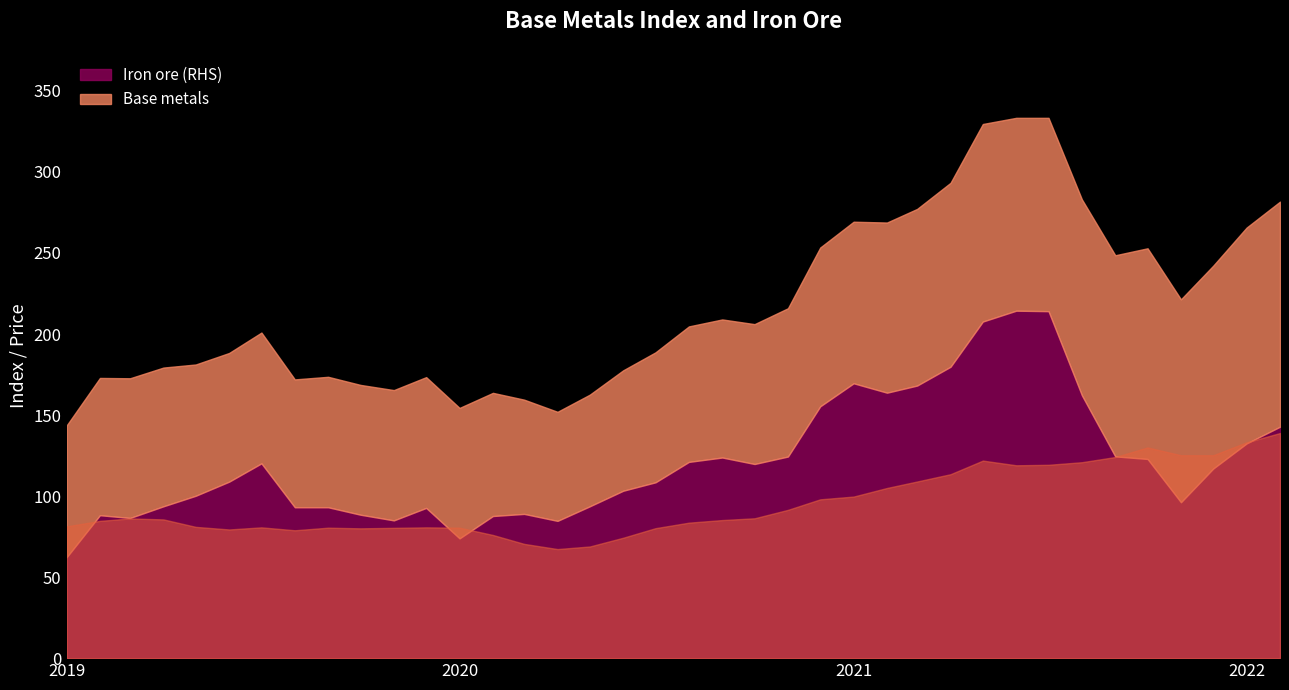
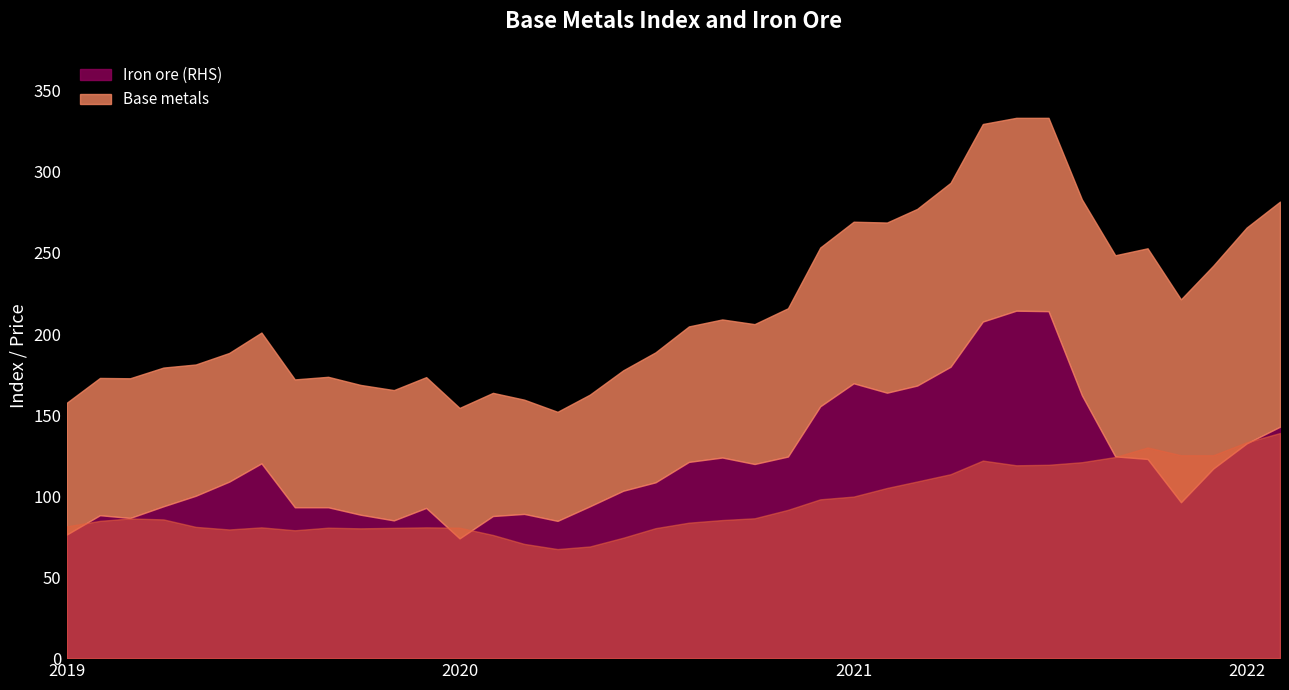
  {
    "Iron ore (RHS)": {
-     "2019": 62,
+     "2019": 76,
      "2020": 74,
      "2021": 170
    }
  }
